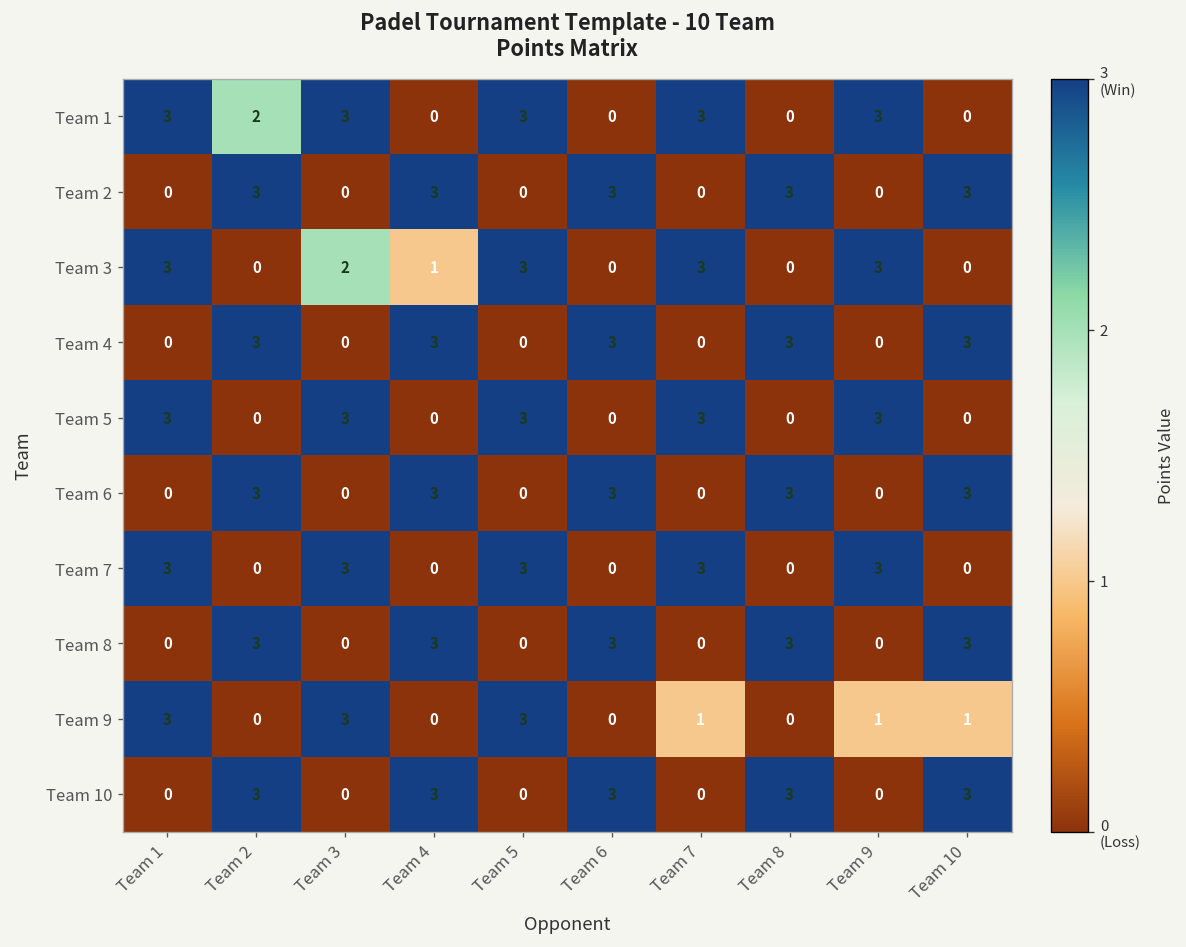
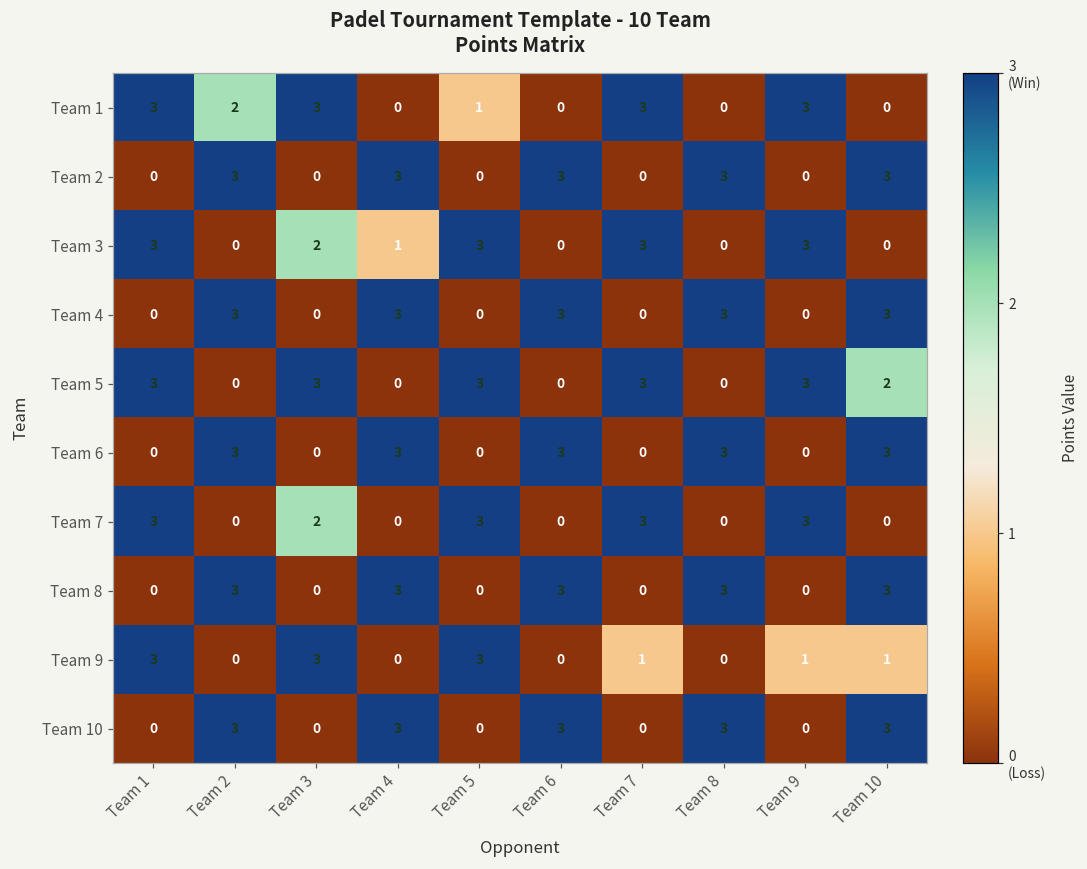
  {
    "Team 1": {
      "Team 1": 3,
      "Team 2": 2,
      "Team 3": 3,
      "Team 4": 0,
-     "Team 5": 3,
+     "Team 5": 1,
      "Team 6": 0,
      "Team 7": 3,
      "Team 8": 0,
      "Team 9": 3,
      "Team 10": 0
    },
    "Team 2": {
      "Team 1": 0,
      "Team 2": 3,
      "Team 3": 0,
      "Team 4": 3,
      "Team 5": 0,
      "Team 6": 3,
      "Team 7": 0,
      "Team 8": 3,
      "Team 9": 0,
      "Team 10": 3
    },
    "Team 3": {
      "Team 1": 3,
      "Team 2": 0,
      "Team 3": 2,
      "Team 4": 1,
      "Team 5": 3,
      "Team 6": 0,
      "Team 7": 3,
      "Team 8": 0,
      "Team 9": 3,
      "Team 10": 0
    },
    "Team 4": {
      "Team 1": 0,
      "Team 2": 3,
      "Team 3": 0,
      "Team 4": 3,
      "Team 5": 0,
      "Team 6": 3,
      "Team 7": 0,
      "Team 8": 3,
      "Team 9": 0,
      "Team 10": 3
    },
    "Team 5": {
      "Team 1": 3,
      "Team 2": 0,
      "Team 3": 3,
      "Team 4": 0,
      "Team 5": 3,
      "Team 6": 0,
      "Team 7": 3,
      "Team 8": 0,
      "Team 9": 3,
-     "Team 10": 0
+     "Team 10": 2
    },
    "Team 6": {
      "Team 1": 0,
      "Team 2": 3,
      "Team 3": 0,
      "Team 4": 3,
      "Team 5": 0,
      "Team 6": 3,
      "Team 7": 0,
      "Team 8": 3,
      "Team 9": 0,
      "Team 10": 3
    },
    "Team 7": {
      "Team 1": 3,
      "Team 2": 0,
-     "Team 3": 3,
+     "Team 3": 2,
      "Team 4": 0,
      "Team 5": 3,
      "Team 6": 0,
      "Team 7": 3,
      "Team 8": 0,
      "Team 9": 3,
      "Team 10": 0
    },
    "Team 8": {
      "Team 1": 0,
      "Team 2": 3,
      "Team 3": 0,
      "Team 4": 3,
      "Team 5": 0,
      "Team 6": 3,
      "Team 7": 0,
      "Team 8": 3,
      "Team 9": 0,
      "Team 10": 3
    },
    "Team 9": {
      "Team 1": 3,
      "Team 2": 0,
      "Team 3": 3,
      "Team 4": 0,
      "Team 5": 3,
      "Team 6": 0,
      "Team 7": 1,
      "Team 8": 0,
      "Team 9": 1,
      "Team 10": 1
    },
    "Team 10": {
      "Team 1": 0,
      "Team 2": 3,
      "Team 3": 0,
      "Team 4": 3,
      "Team 5": 0,
      "Team 6": 3,
      "Team 7": 0,
      "Team 8": 3,
      "Team 9": 0,
      "Team 10": 3
    }
  }
